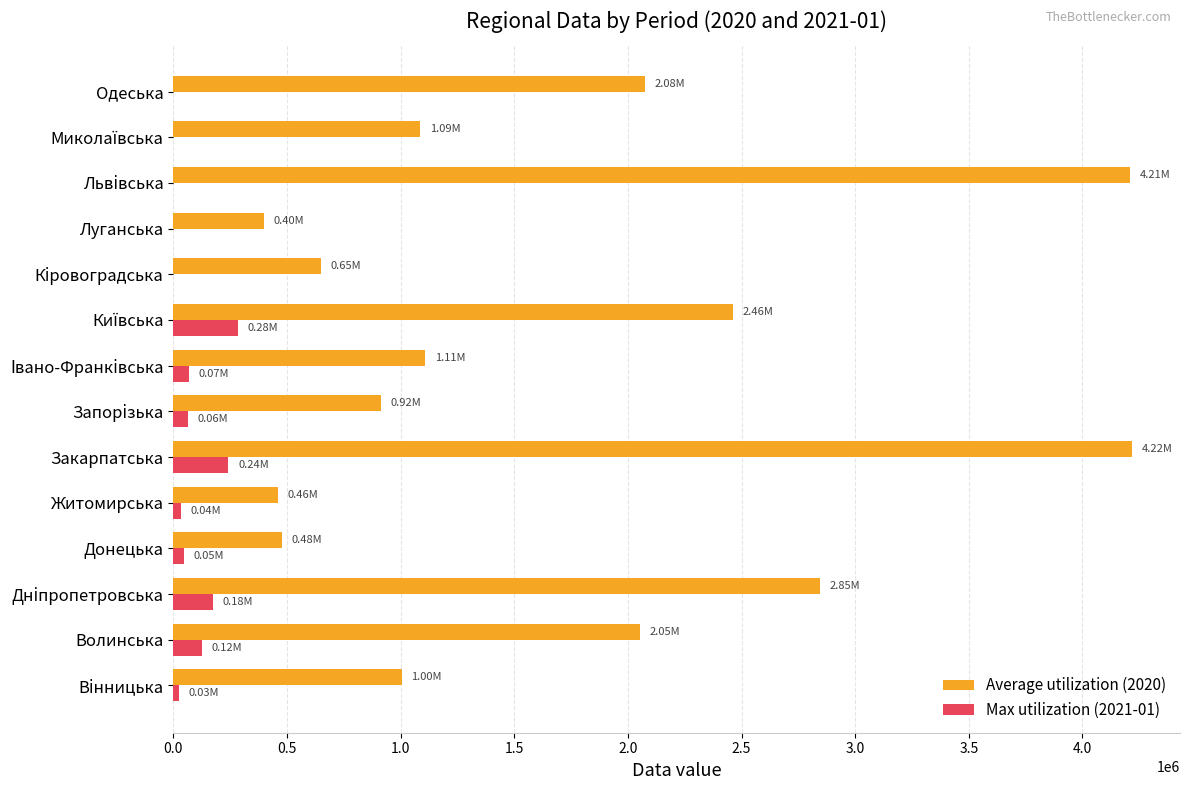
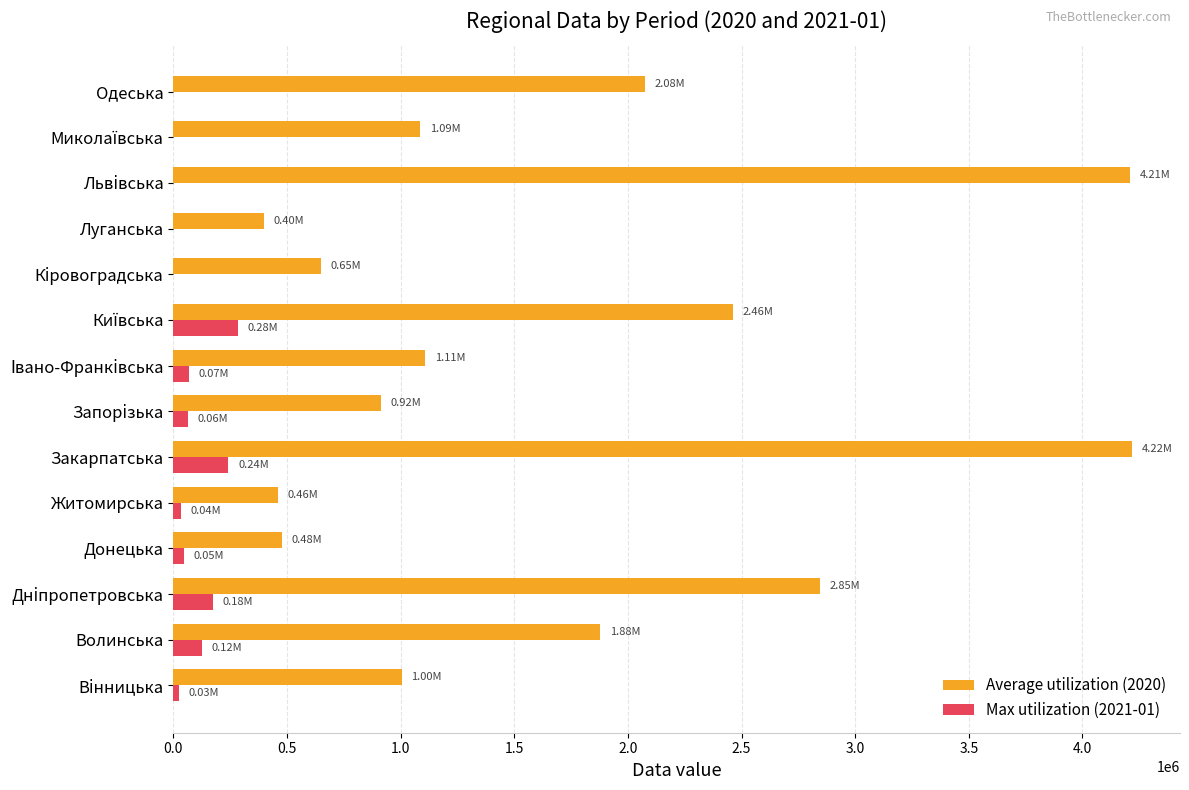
  {
    "Average utilization (2020)": {
      "Одеська": "2.08M",
      "Миколаївська": "1.09M",
      "Львівська": "4.21M",
      "Луганська": "0.40M",
      "Кіровоградська": "0.65M",
      "Київська": "2.46M",
      "Івано-Франківська": "1.11M",
      "Запорізька": "0.92M",
      "Закарпатська": "4.22M",
      "Житомирська": "0.46M",
      "Донецька": "0.48M",
      "Дніпропетровська": "2.85M",
-     "Волинська": "2.05M",
+     "Волинська": "1.88M",
      "Вінницька": "1.00M"
    },
    "Max utilization (2021-01)": {
      "Київська": "0.28M",
      "Івано-Франківська": "0.07M",
      "Запорізька": "0.06M",
      "Закарпатська": "0.24M",
      "Житомирська": "0.04M",
      "Донецька": "0.05M",
      "Дніпропетровська": "0.18M",
      "Волинська": "0.12M",
      "Вінницька": "0.03M"
    }
  }
